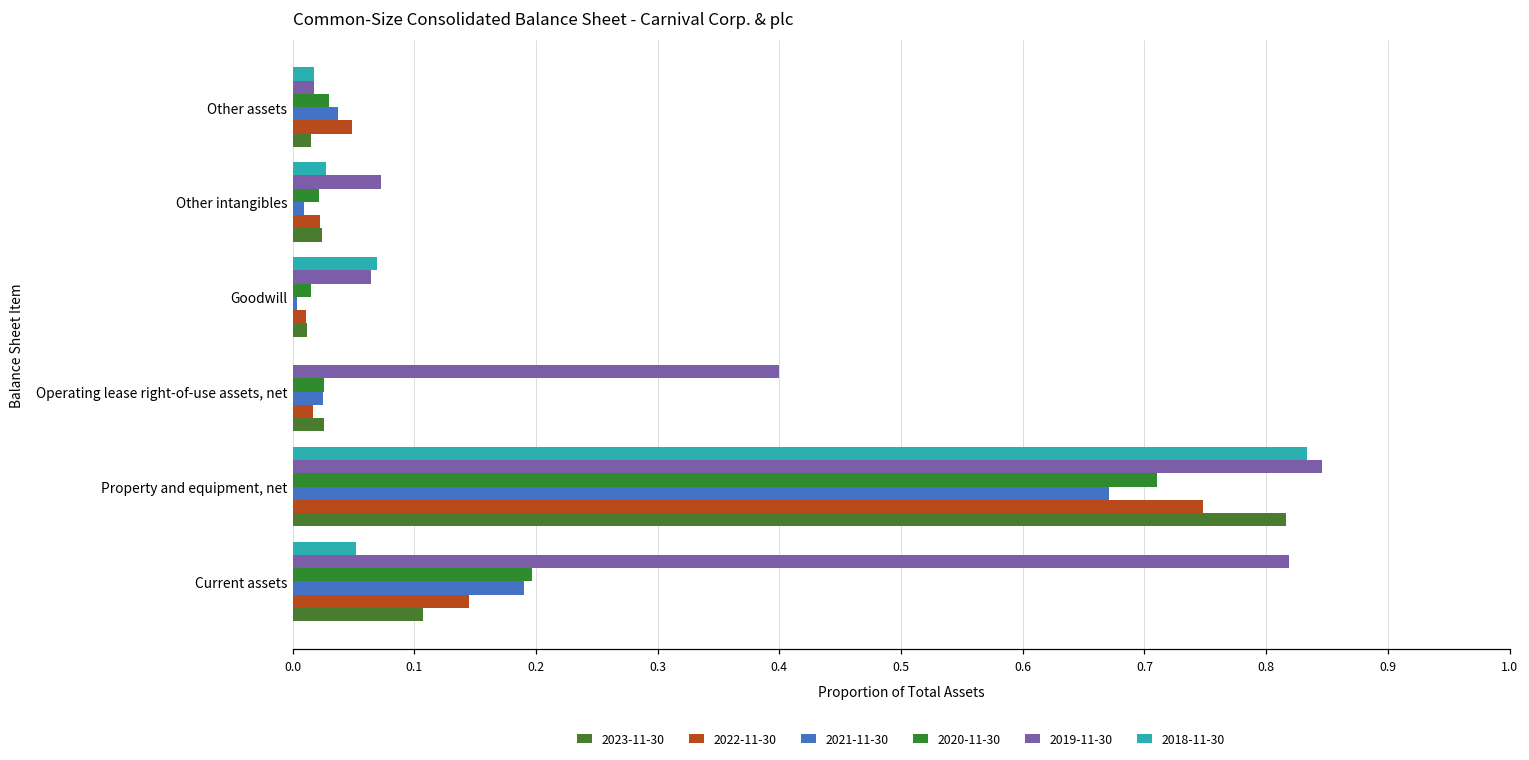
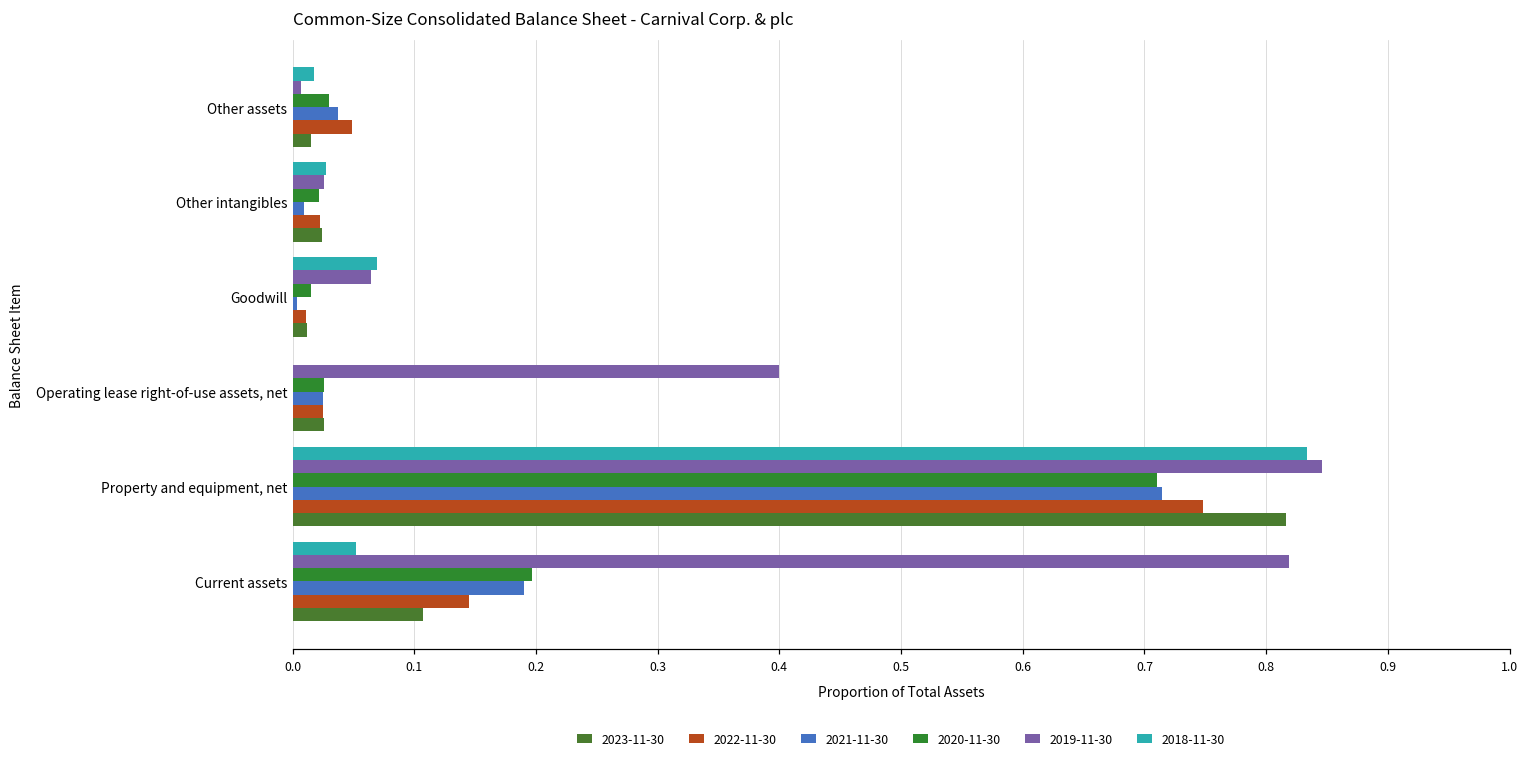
  {
    "2022-11-30": {
      "Other assets": 0.049,
      "Other intangibles": 0.022,
      "Goodwill": 0.011,
-     "Operating lease right-of-use assets, net": 0.017,
+     "Operating lease right-of-use assets, net": 0.025,
      "Property and equipment, net": 0.748,
      "Current assets": 0.145
    },
    "2021-11-30": {
      "Other assets": 0.038,
      "Other intangibles": 0.009,
      "Goodwill": 0.004,
      "Operating lease right-of-use assets, net": 0.025,
-     "Property and equipment, net": 0.671,
+     "Property and equipment, net": 0.714,
      "Current assets": 0.190
    },
    "2019-11-30": {
-     "Other assets": 0.017,
-     "Other intangibles": 0.073,
+     "Other assets": 0.007,
+     "Other intangibles": 0.026,
      "Goodwill": 0.065,
      "Operating lease right-of-use assets, net": 0.400,
      "Property and equipment, net": 0.846,
      "Current assets": 0.819
    },
    "2018-11-30": {
      "Other assets": 0.017,
      "Other intangibles": 0.028,
      "Goodwill": 0.069,
      "Operating lease right-of-use assets, net": 0.000,
      "Property and equipment, net": 0.833,
      "Current assets": 0.053
    }
  }
